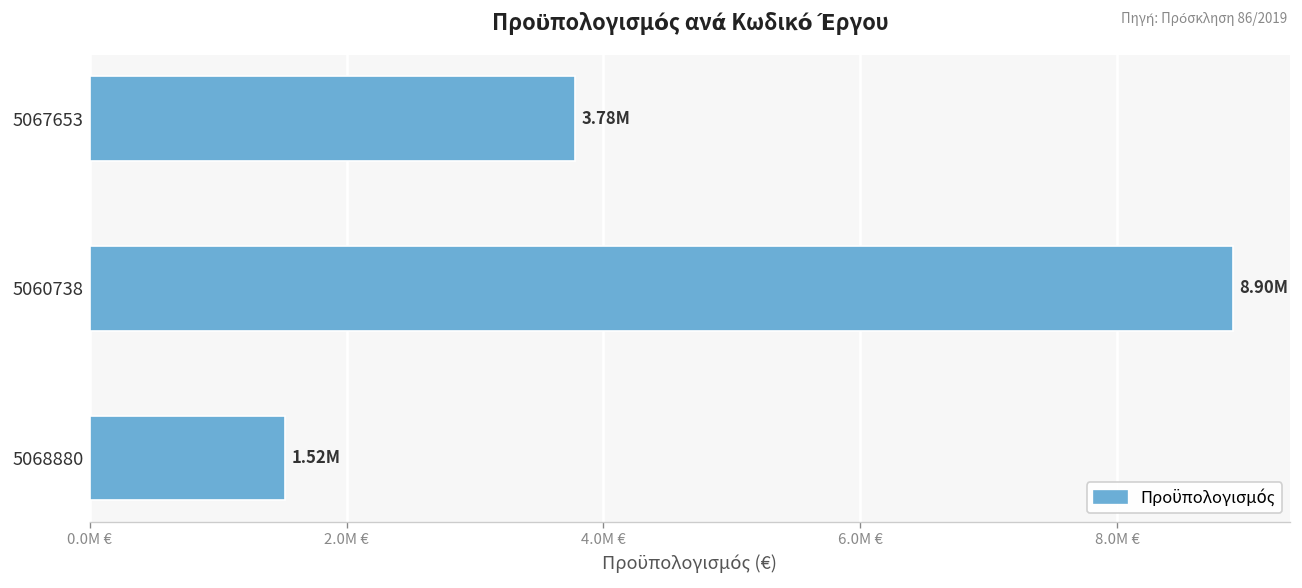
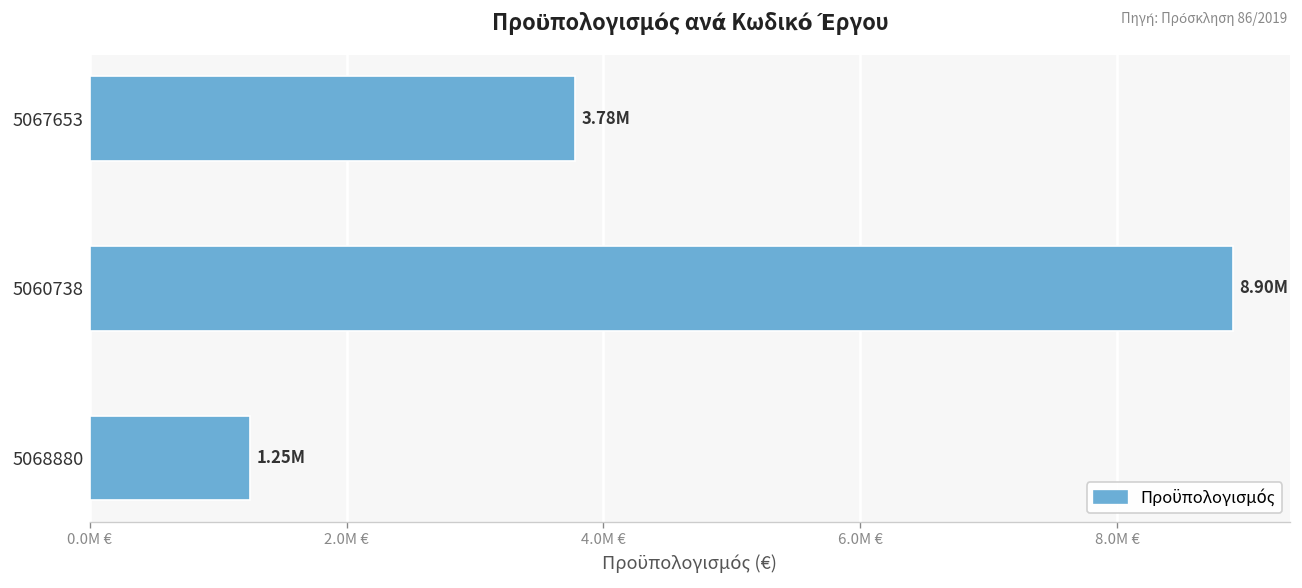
  {
    "5067653": "3.78M",
    "5060738": "8.90M",
-   "5068880": "1.52M"
+   "5068880": "1.25M"
  }
